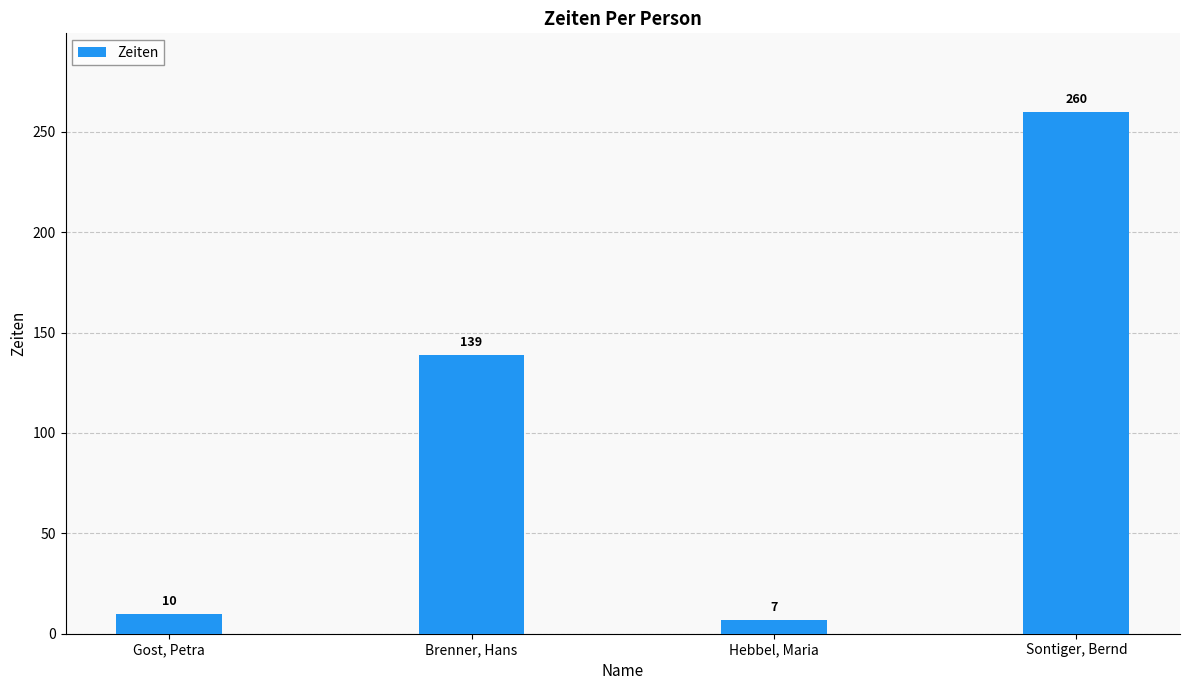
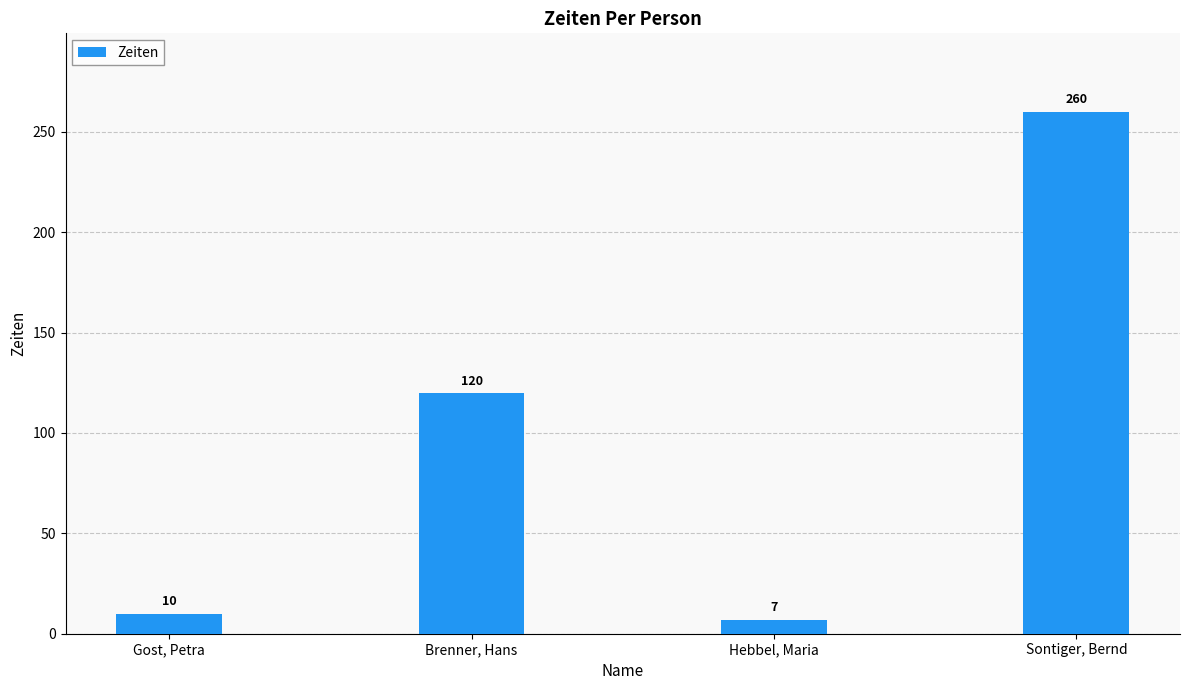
  {
    "Gost, Petra": 10,
-   "Brenner, Hans": 139,
+   "Brenner, Hans": 120,
    "Hebbel, Maria": 7,
    "Sontiger, Bernd": 260
  }
